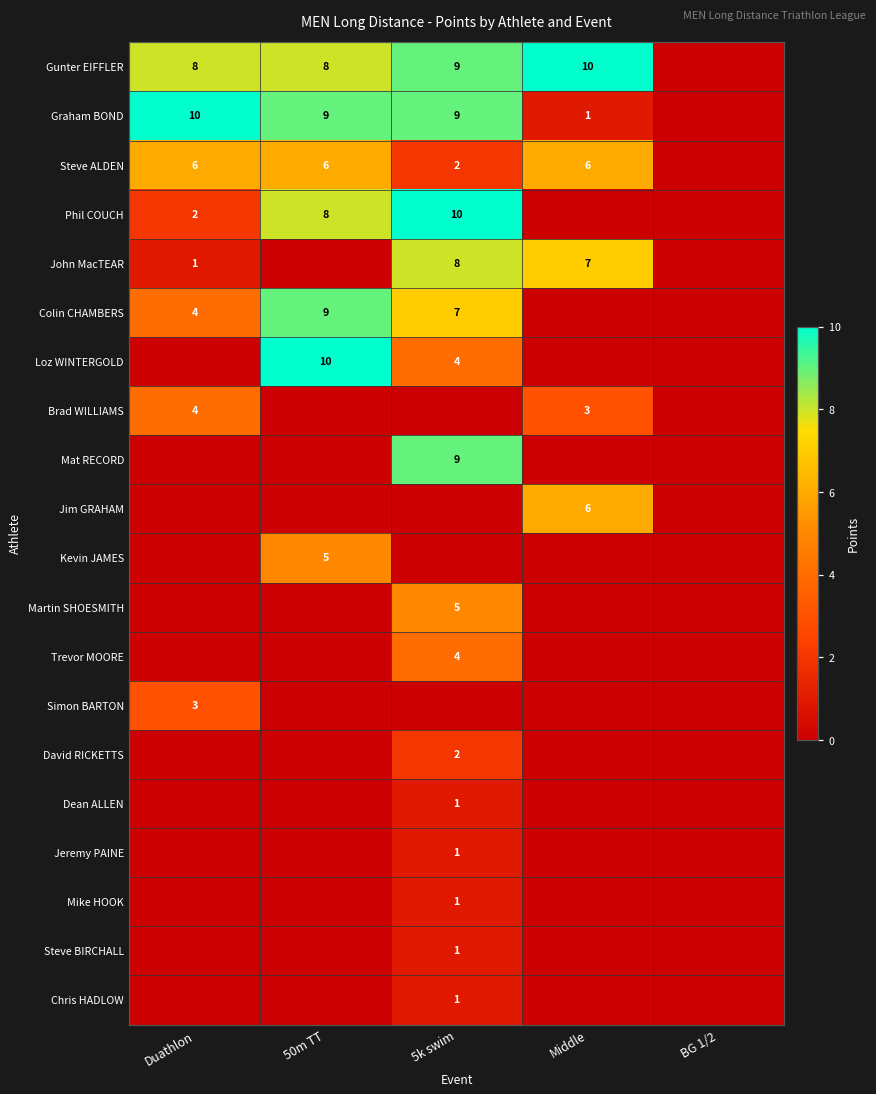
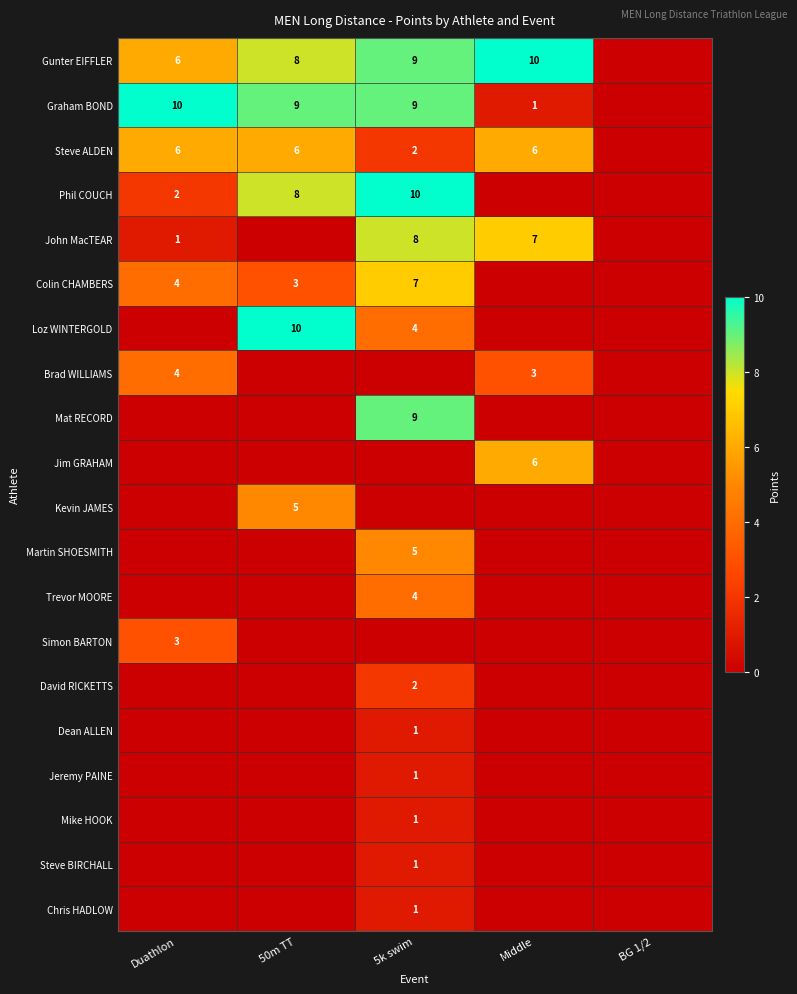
  {
    "Gunter EIFFLER": {
-     "Duathlon": 8,
+     "Duathlon": 6,
      "50m TT": 8,
      "5k swim": 9,
      "Middle": 10
    },
    "Graham BOND": {
      "Duathlon": 10,
      "50m TT": 9,
      "5k swim": 9,
      "Middle": 1
    },
    "Steve ALDEN": {
      "Duathlon": 6,
      "50m TT": 6,
      "5k swim": 2,
      "Middle": 6
    },
    "Phil COUCH": {
      "Duathlon": 2,
      "50m TT": 8,
      "5k swim": 10
    },
    "John MacTEAR": {
      "Duathlon": 1,
      "5k swim": 8,
      "Middle": 7
    },
    "Colin CHAMBERS": {
      "Duathlon": 4,
-     "50m TT": 9,
+     "50m TT": 3,
      "5k swim": 7
    },
    "Loz WINTERGOLD": {
      "50m TT": 10,
      "5k swim": 4
    },
    "Brad WILLIAMS": {
      "Duathlon": 4,
      "Middle": 3
    },
    "Mat RECORD": {
      "5k swim": 9
    },
    "Jim GRAHAM": {
      "Middle": 6
    },
    "Kevin JAMES": {
      "50m TT": 5
    },
    "Martin SHOESMITH": {
      "5k swim": 5
    },
    "Trevor MOORE": {
      "5k swim": 4
    },
    "Simon BARTON": {
      "Duathlon": 3
    },
    "David RICKETTS": {
      "5k swim": 2
    },
    "Dean ALLEN": {
      "5k swim": 1
    },
    "Jeremy PAINE": {
      "5k swim": 1
    },
    "Mike HOOK": {
      "5k swim": 1
    },
    "Steve BIRCHALL": {
      "5k swim": 1
    },
    "Chris HADLOW": {
      "5k swim": 1
    }
  }
